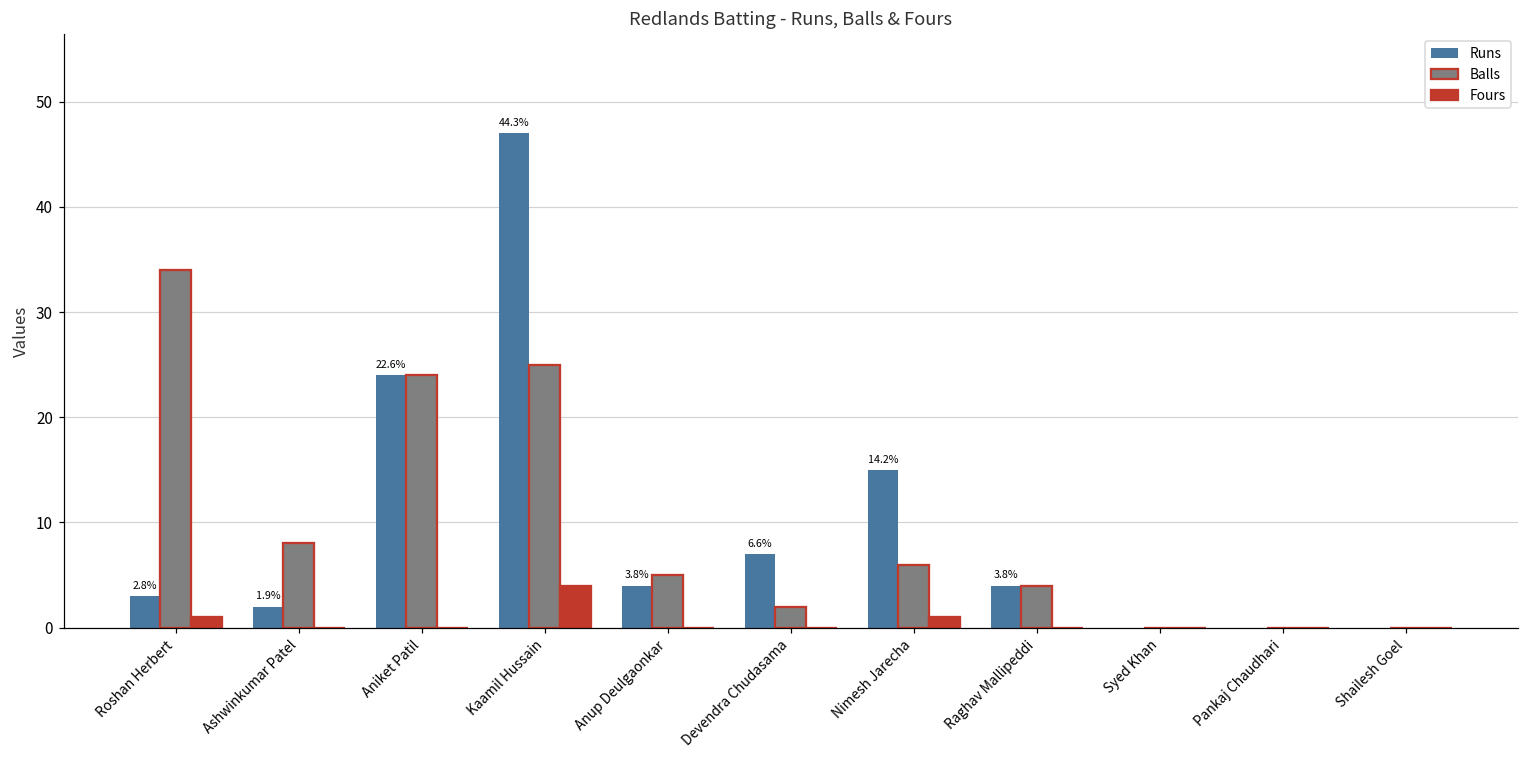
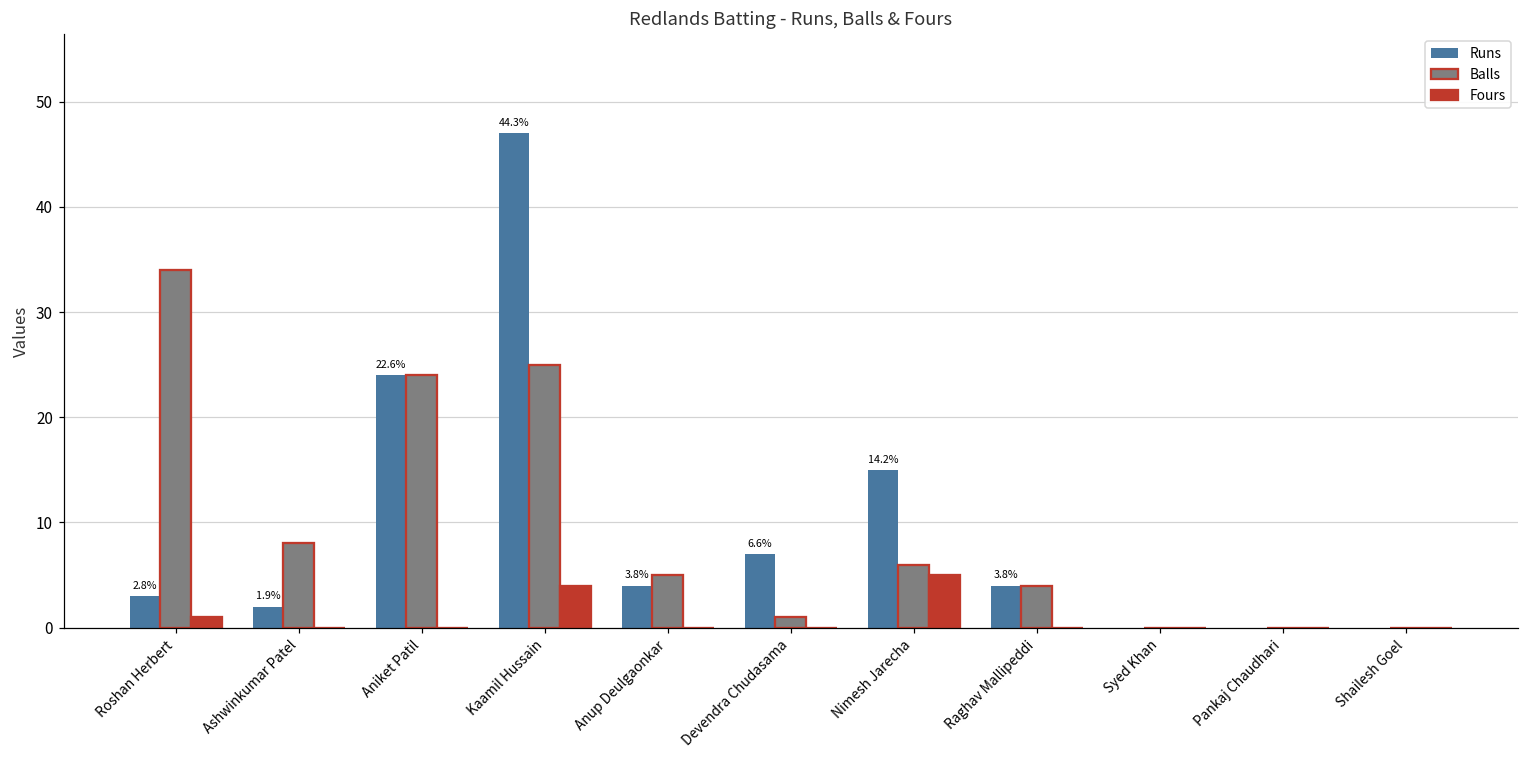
  {
    "Runs": {
      "Syed Khan": 0,
      "Pankaj Chaudhari": 0,
      "Shailesh Goel": 0
    },
    "Balls": {
      "Roshan Herbert": 34,
      "Ashwinkumar Patel": 8,
      "Aniket Patil": 24,
      "Kaamil Hussain": 25,
      "Anup Deulgaonkar": 5,
-     "Devendra Chudasama": 2,
+     "Devendra Chudasama": 1,
      "Nimesh Jarecha": 6,
      "Raghav Mallipeddi": 4,
      "Syed Khan": 0,
      "Pankaj Chaudhari": 0,
      "Shailesh Goel": 0
    },
    "Fours": {
      "Roshan Herbert": 1,
      "Ashwinkumar Patel": 0,
      "Aniket Patil": 0,
      "Kaamil Hussain": 4,
      "Anup Deulgaonkar": 0,
      "Devendra Chudasama": 0,
-     "Nimesh Jarecha": 1,
+     "Nimesh Jarecha": 5,
      "Raghav Mallipeddi": 0,
      "Syed Khan": 0,
      "Pankaj Chaudhari": 0,
      "Shailesh Goel": 0
    }
  }
